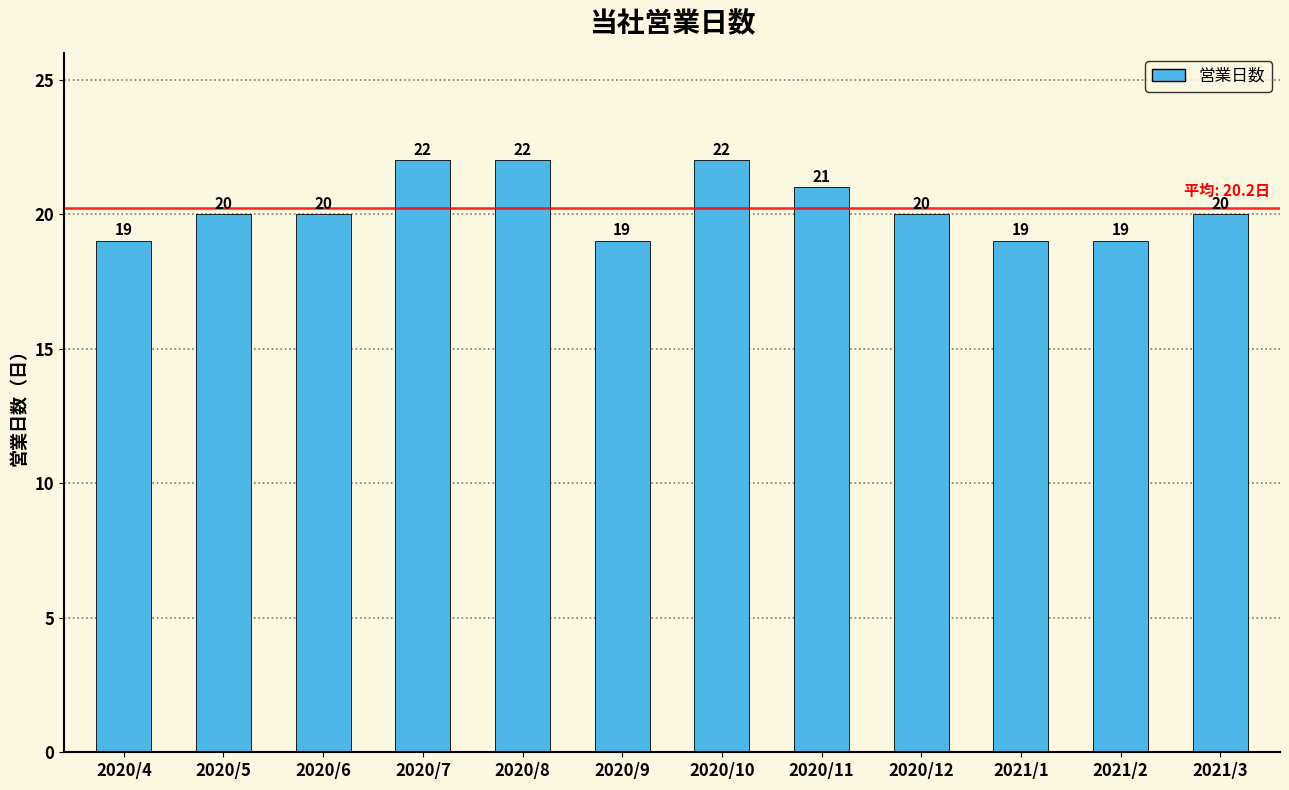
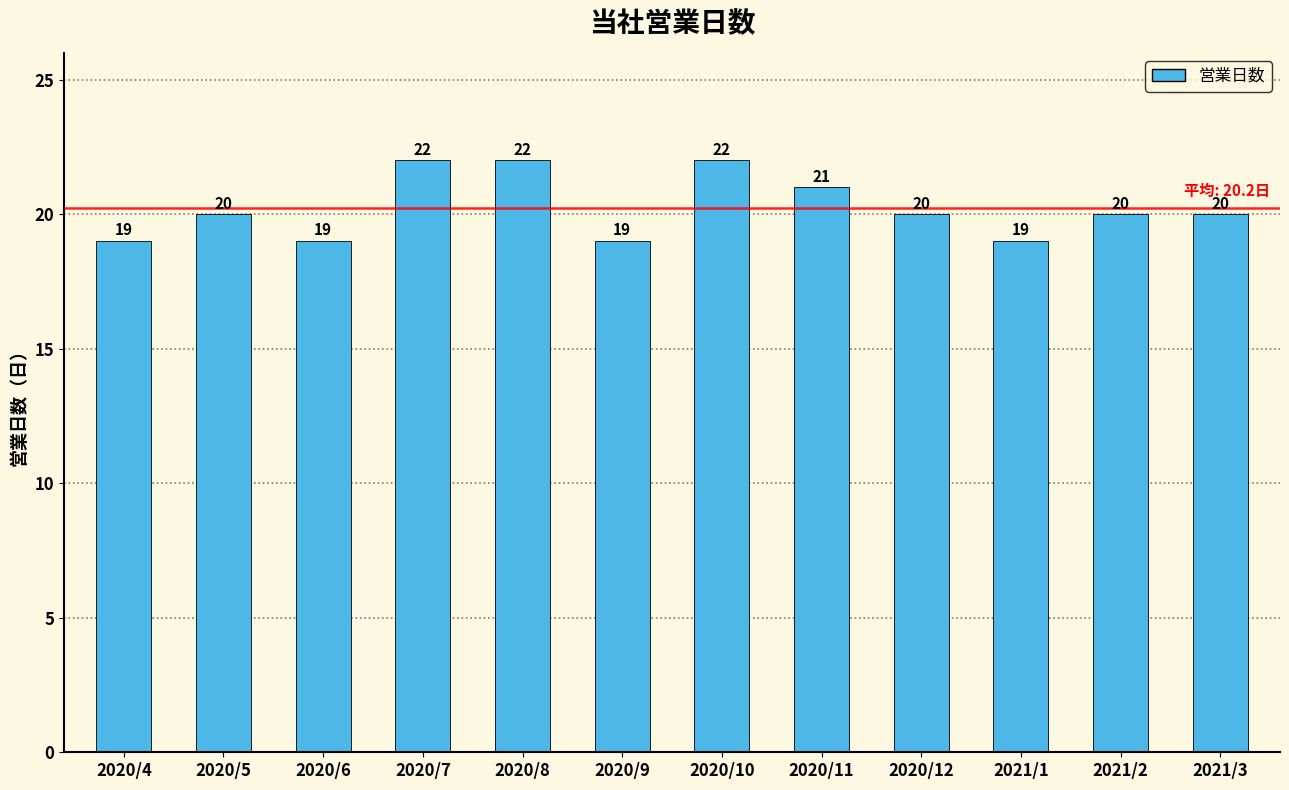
  {
    "2020/4": 19,
    "2020/5": 20,
-   "2020/6": 20,
+   "2020/6": 19,
    "2020/7": 22,
    "2020/8": 22,
    "2020/9": 19,
    "2020/10": 22,
    "2020/11": 21,
    "2020/12": 20,
    "2021/1": 19,
-   "2021/2": 19
+   "2021/2": 20
  }
